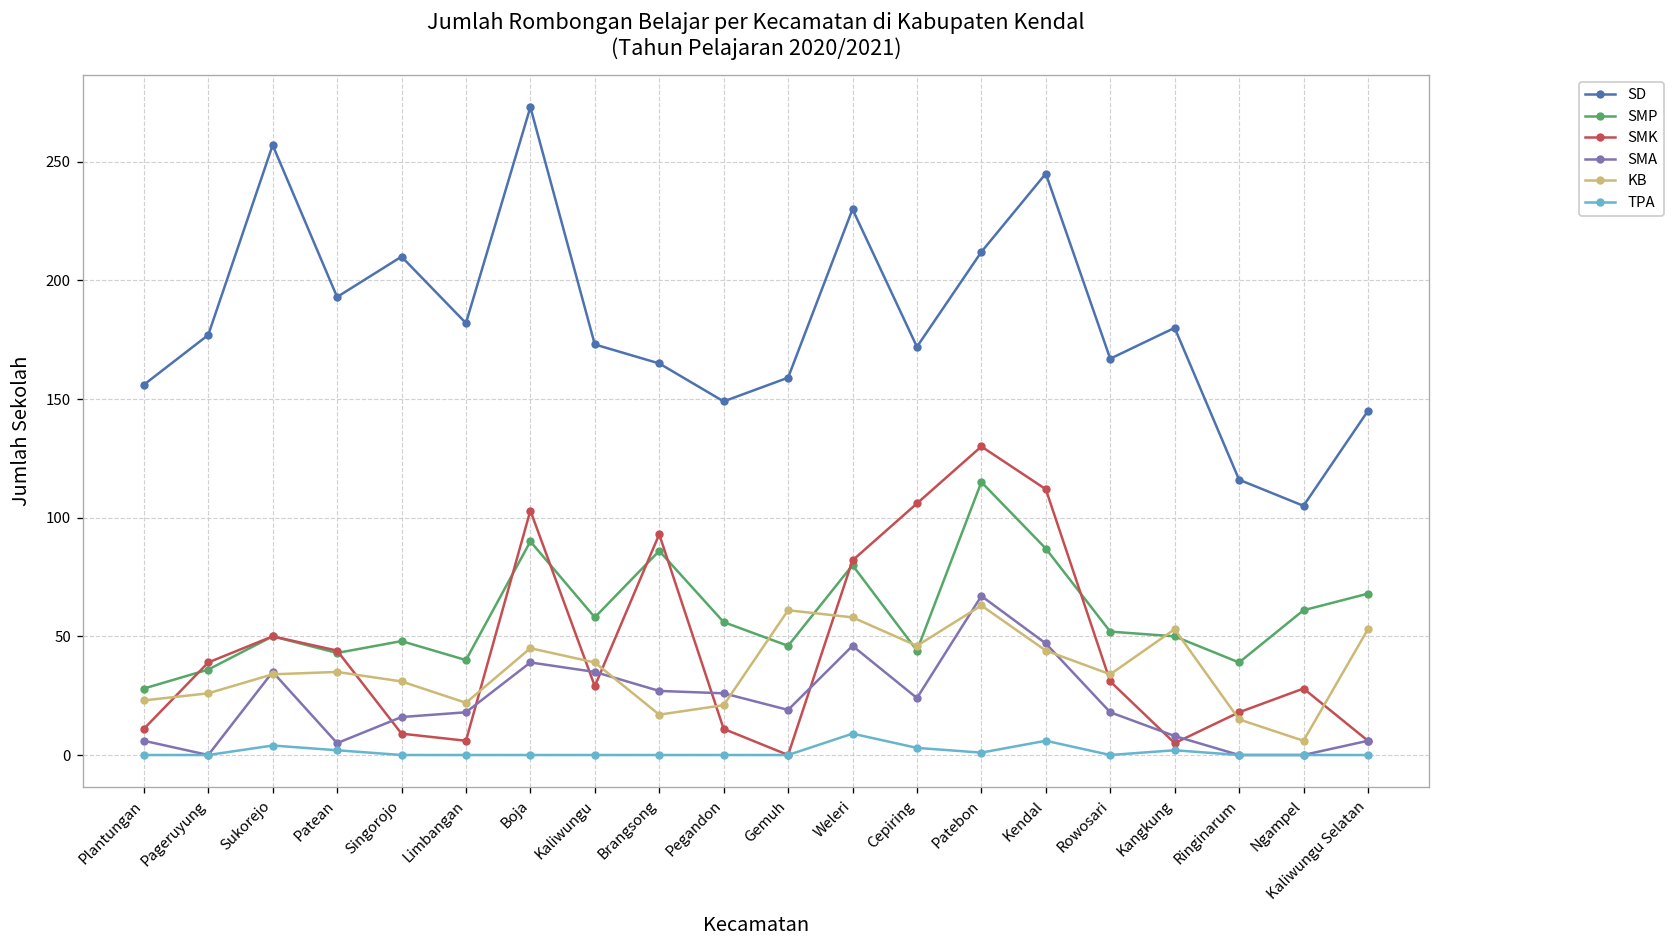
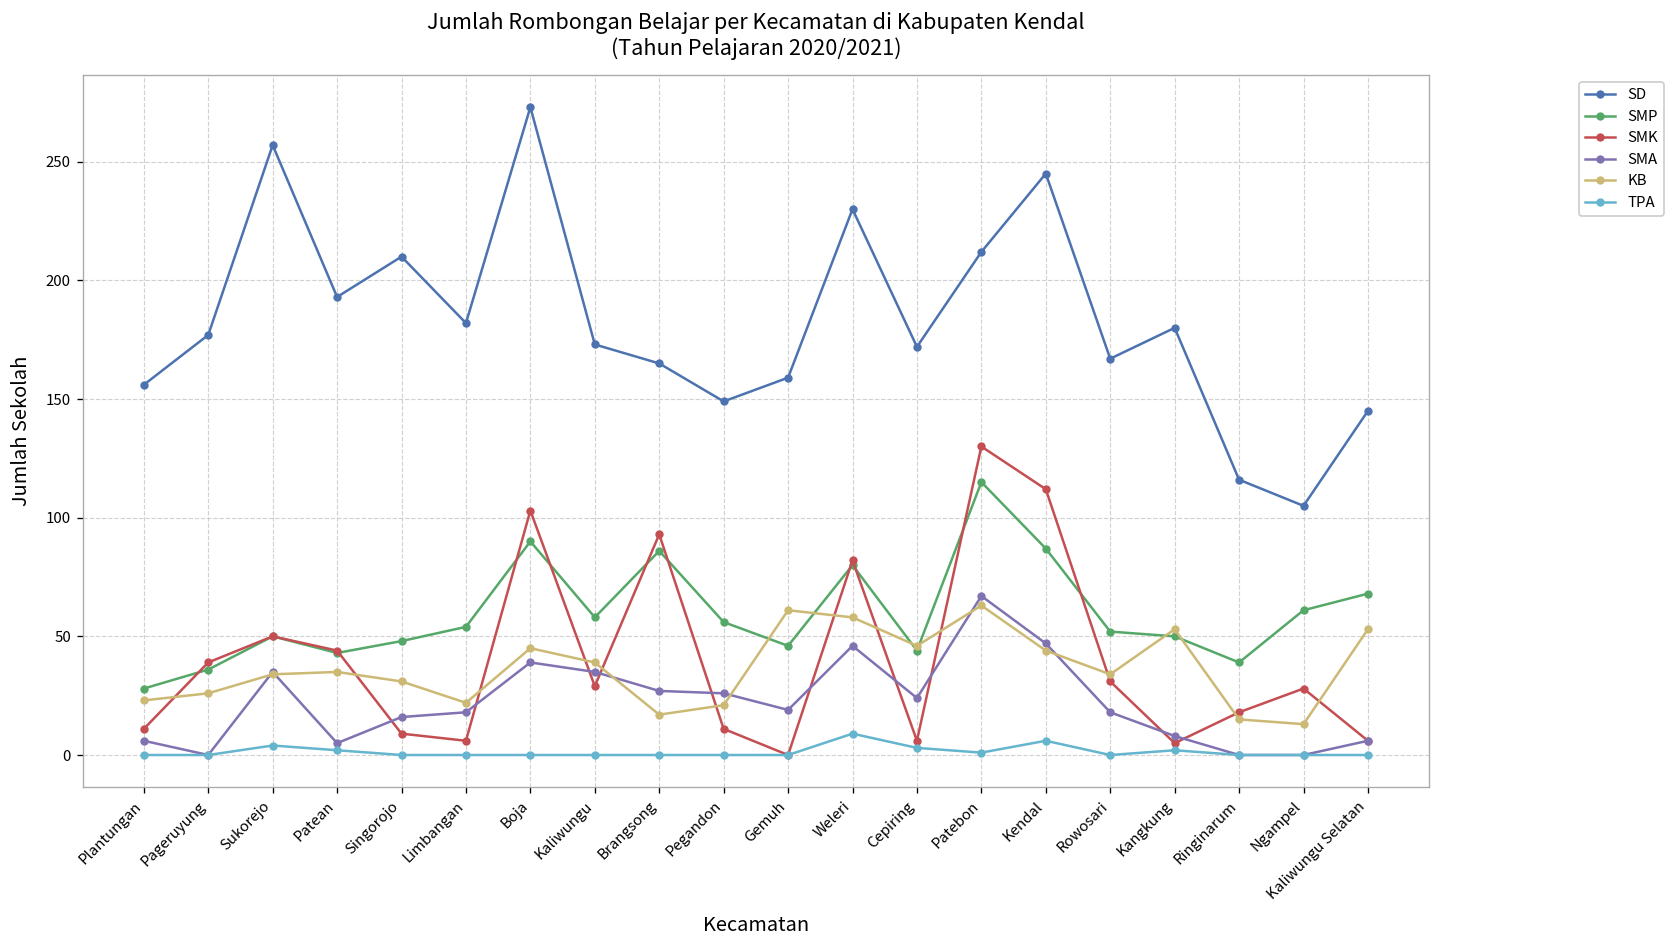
  {
    "SMP": {
      "Plantungan": 28,
      "Pageruyung": 36,
      "Singorojo": 48,
-     "Limbangan": 40,
+     "Limbangan": 54,
      "Boja": 90,
      "Kaliwungu": 58,
      "Brangsong": 86,
      "Pegandon": 56,
      "Gemuh": 46,
      "Weleri": 80,
      "Cepiring": 44,
      "Patebon": 115,
      "Kendal": 87,
      "Rowosari": 52,
      "Kangkung": 50,
      "Ringinarum": 39,
      "Ngampel": 61,
      "Kaliwungu Selatan": 68
    },
    "SMK": {
      "Plantungan": 11,
      "Pageruyung": 39,
      "Singorojo": 9,
      "Limbangan": 6,
      "Boja": 103,
      "Kaliwungu": 29,
      "Brangsong": 93,
      "Pegandon": 11,
      "Weleri": 82,
-     "Cepiring": 106,
+     "Cepiring": 6,
      "Patebon": 130,
      "Kendal": 112,
      "Rowosari": 31,
      "Kangkung": 5,
      "Ringinarum": 18,
      "Ngampel": 28
    },
    "KB": {
      "Plantungan": 23,
      "Pageruyung": 26,
      "Patean": 35,
      "Singorojo": 31,
      "Limbangan": 22,
      "Boja": 45,
      "Kaliwungu": 39,
      "Brangsong": 17,
      "Pegandon": 21,
      "Gemuh": 61,
      "Weleri": 58,
      "Cepiring": 46,
      "Patebon": 63,
      "Kendal": 44,
      "Rowosari": 34,
      "Kangkung": 53,
      "Ringinarum": 15,
-     "Ngampel": 6,
+     "Ngampel": 13,
      "Kaliwungu Selatan": 53
    },
    "TPA": {
      "Plantungan": 0,
      "Sukorejo": 4,
      "Patean": 2,
      "Singorojo": 0,
      "Limbangan": 0,
      "Boja": 0,
      "Kaliwungu": 0,
      "Brangsong": 0,
      "Pegandon": 0,
      "Weleri": 9,
      "Cepiring": 3,
      "Patebon": 1,
      "Kendal": 6,
      "Rowosari": 0,
      "Kangkung": 2,
      "Kaliwungu Selatan": 0
    }
  }
